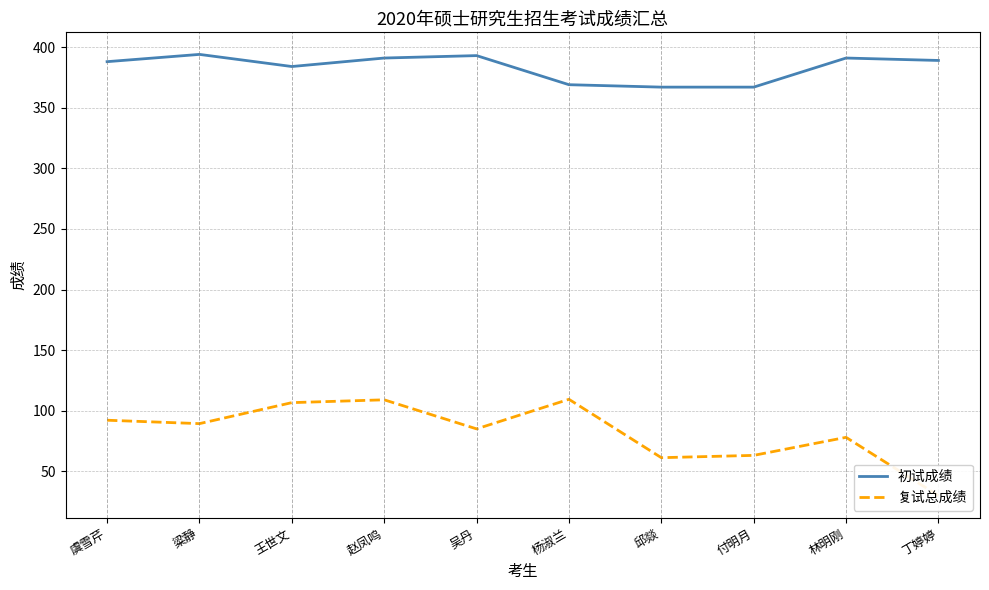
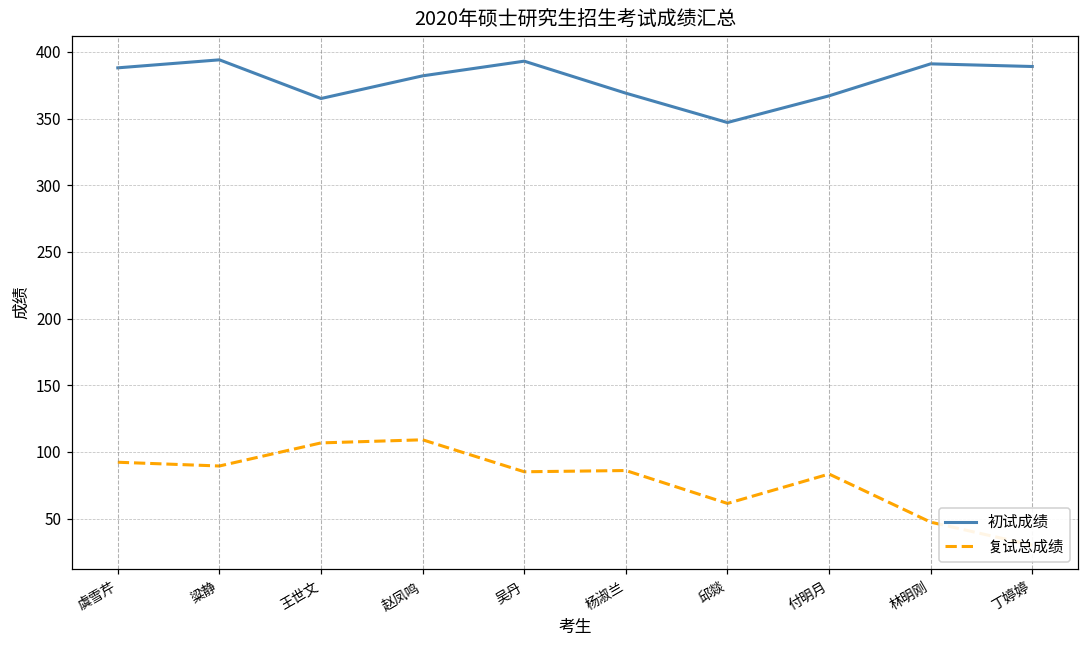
  {
    "初试成绩": {
      "虞雪芹": 388,
      "粱静": 394,
-     "王世文": 384,
-     "赵凤鸣": 391,
+     "王世文": 365,
+     "赵凤鸣": 382,
      "吴丹": 393,
      "杨淑兰": 369,
-     "邱燚": 367,
+     "邱燚": 347,
      "付明月": 367,
      "林明刚": 391,
      "丁婷婷": 389
    },
    "复试总成绩": {
      "虞雪芹": 92,
      "粱静": 89,
      "王世文": 107,
      "赵凤鸣": 109,
      "吴丹": 85,
-     "杨淑兰": 109,
+     "杨淑兰": 86,
      "邱燚": 61,
-     "付明月": 63,
-     "林明刚": 78
+     "付明月": 83,
+     "林明刚": 47
    }
  }
